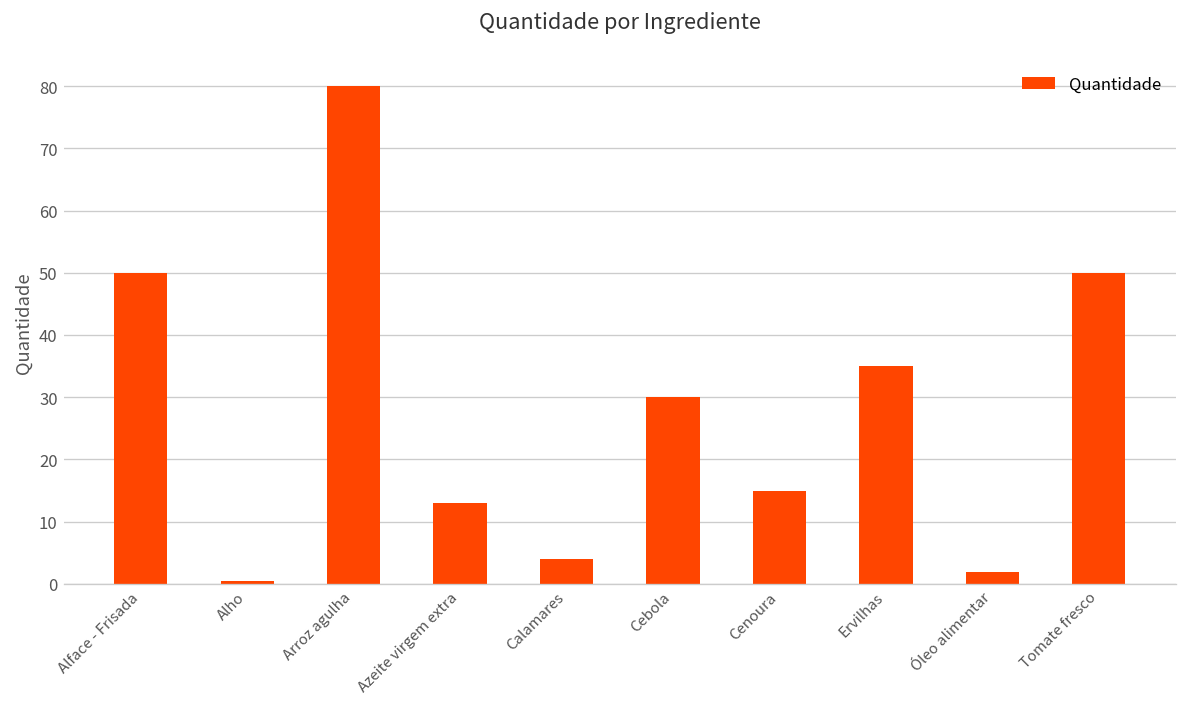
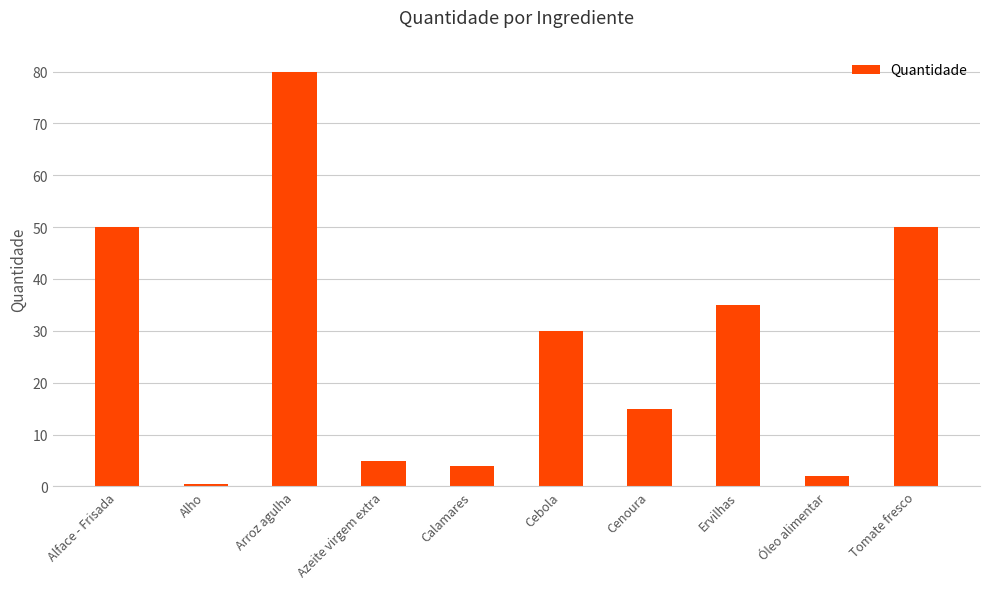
  {
    "Alface - Frisada": 50,
    "Alho": 1,
    "Arroz agulha": 80,
-   "Azeite virgem extra": 13,
+   "Azeite virgem extra": 5,
    "Calamares": 4,
    "Cebola": 30,
    "Cenoura": 15,
    "Ervilhas": 35,
    "Óleo alimentar": 2,
    "Tomate fresco": 50
  }
